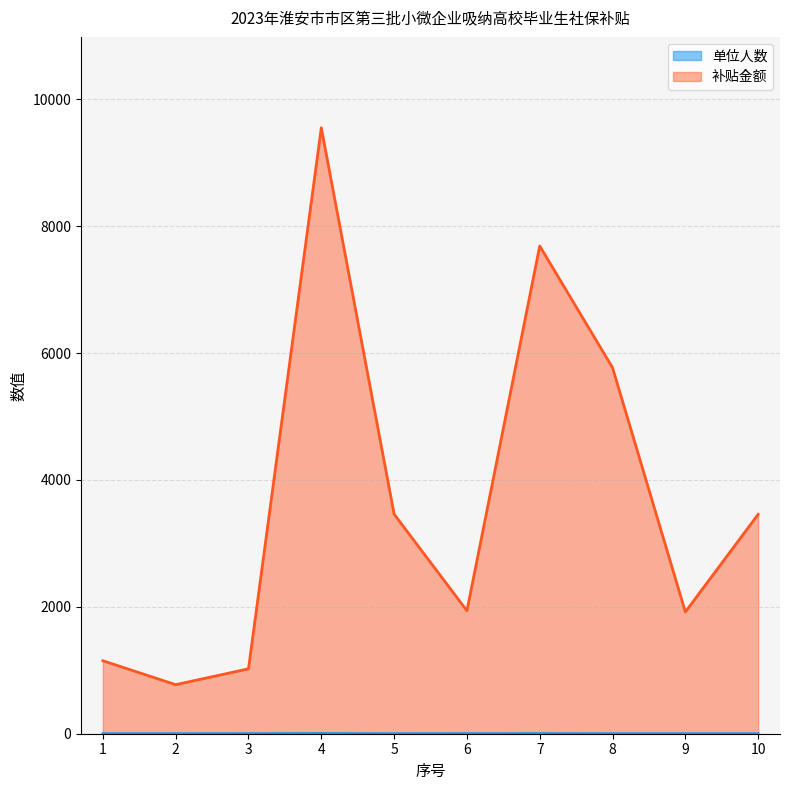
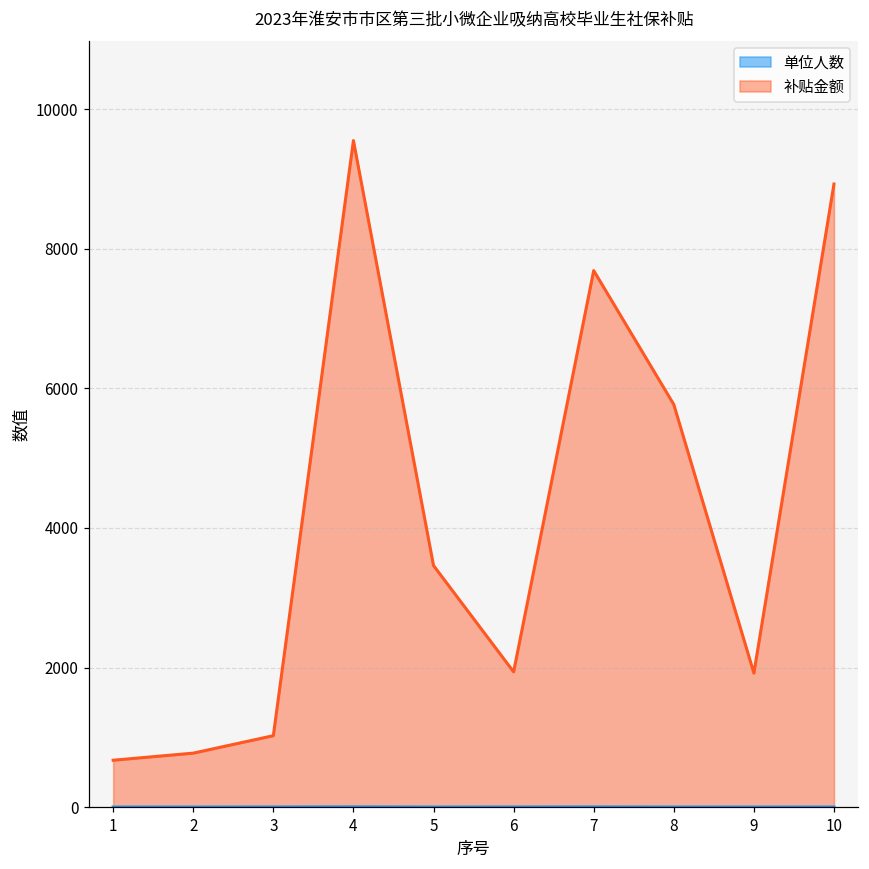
  {
    "单位人数": {
      "1": 0,
      "2": 0,
      "3": 0,
      "4": 0,
      "5": 0,
      "6": 0,
      "7": 0,
      "8": 0,
      "9": 0,
      "10": 0
    },
    "补贴金额": {
-     "1": 1200,
+     "1": 700,
      "2": 800,
      "3": 1000,
      "4": 9600,
      "5": 3500,
      "6": 1900,
      "7": 7700,
      "8": 5800,
      "9": 1900,
-     "10": 3500
+     "10": 8900
    }
  }
